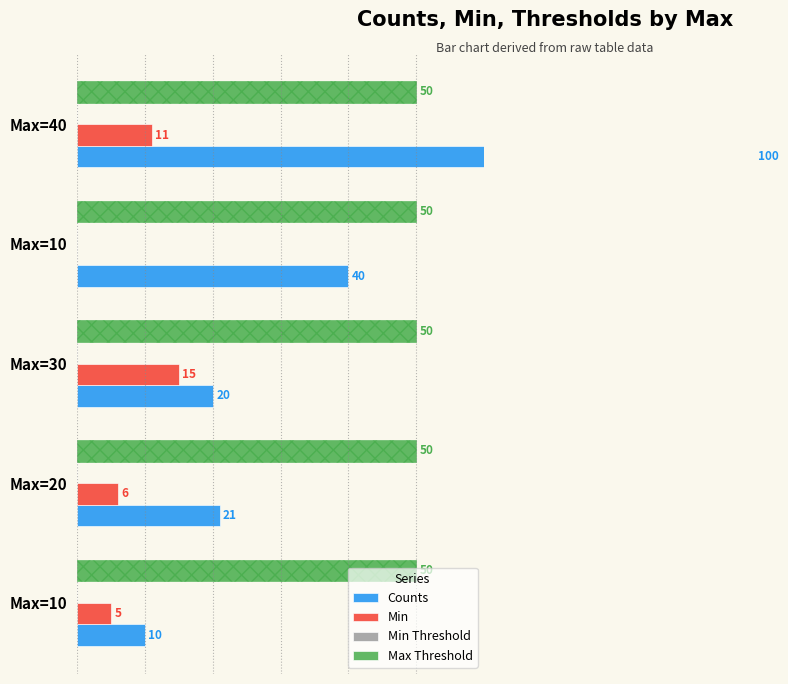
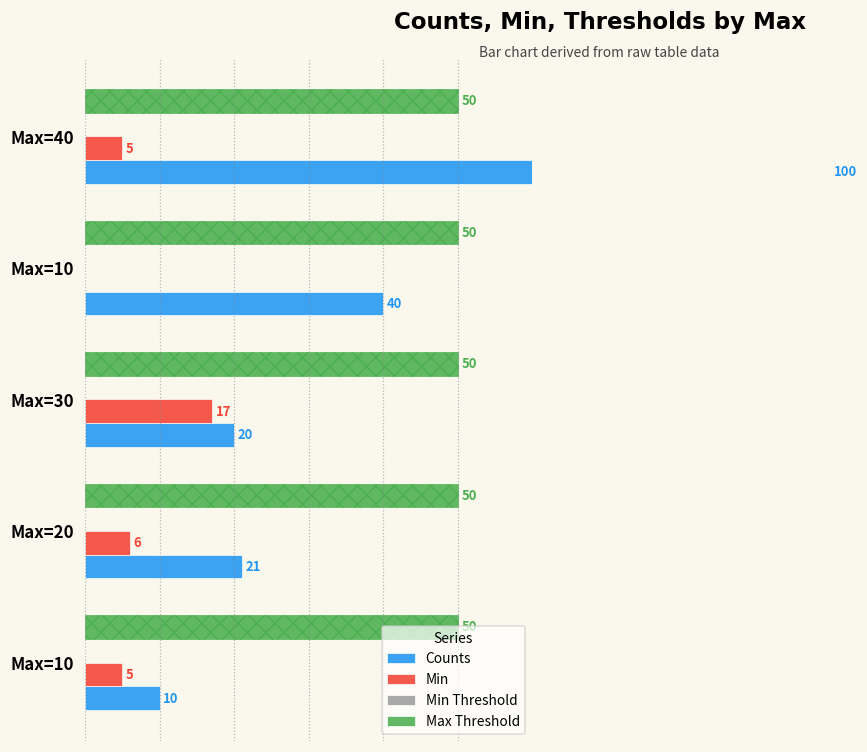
  {
    "Counts": {
      "Max=30": 20,
      "Max=20": 21
    },
    "Min": {
-     "Max=40": 11,
-     "Max=30": 15,
+     "Max=40": 5,
+     "Max=30": 17,
      "Max=20": 6
    },
    "Max Threshold": {
      "Max=40": 50,
      "Max=30": 50,
      "Max=20": 50
    }
  }
